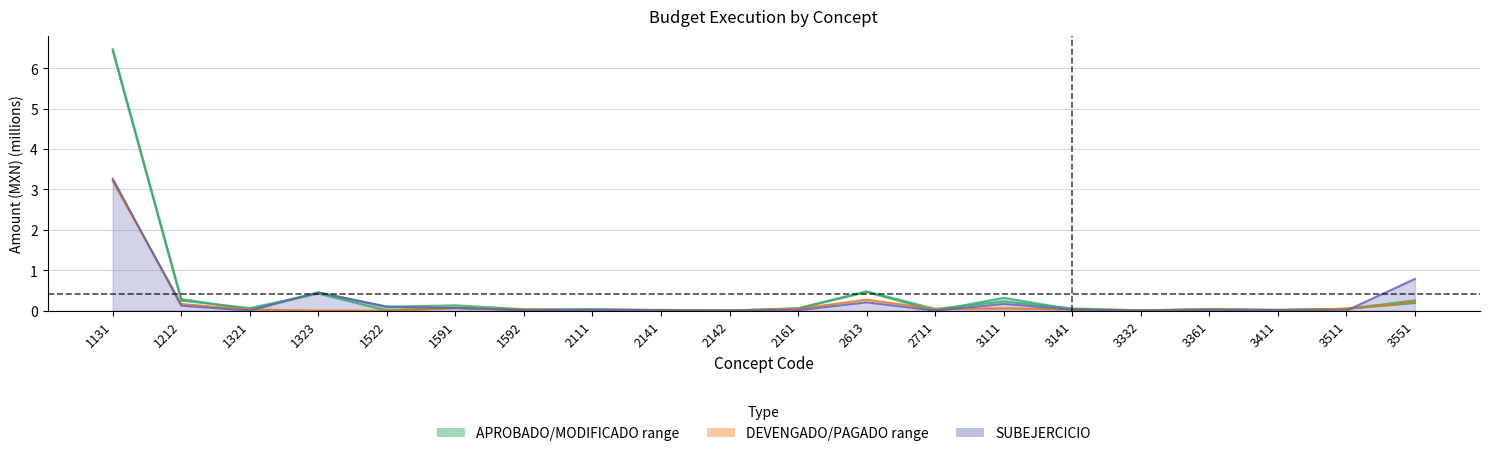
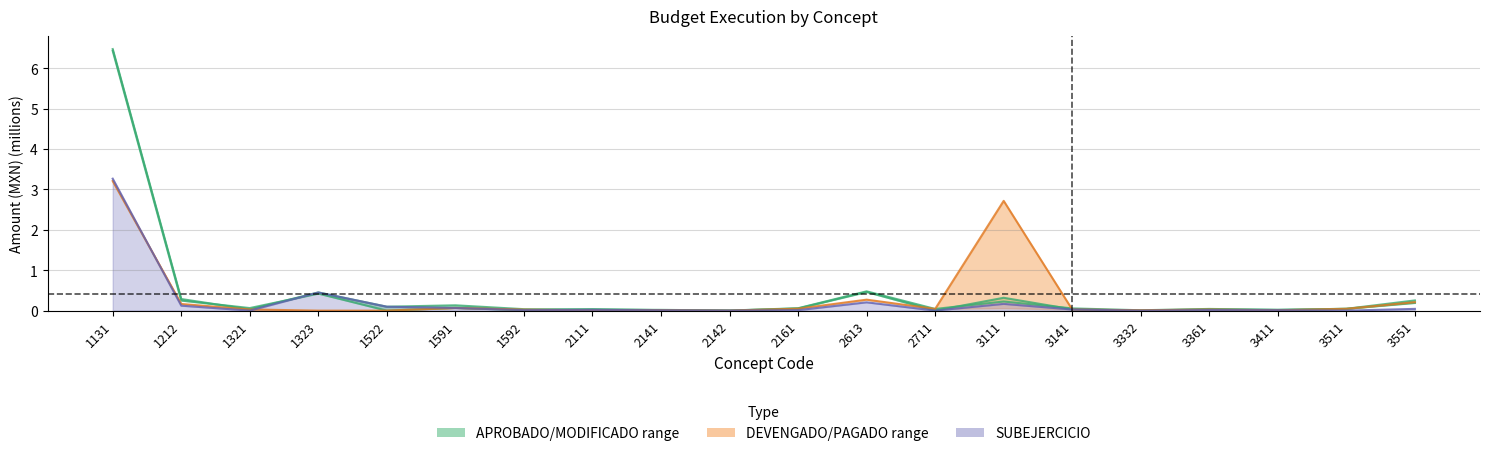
  {
    "DEVENGADO/PAGADO range": {
      "1323": 0.0,
-     "3111": 0.1
+     "3111": 2.7
    },
    "SUBEJERCICIO": {
      "2613": 0.2,
-     "3551": 0.8
+     "3551": 0.0
    }
  }
